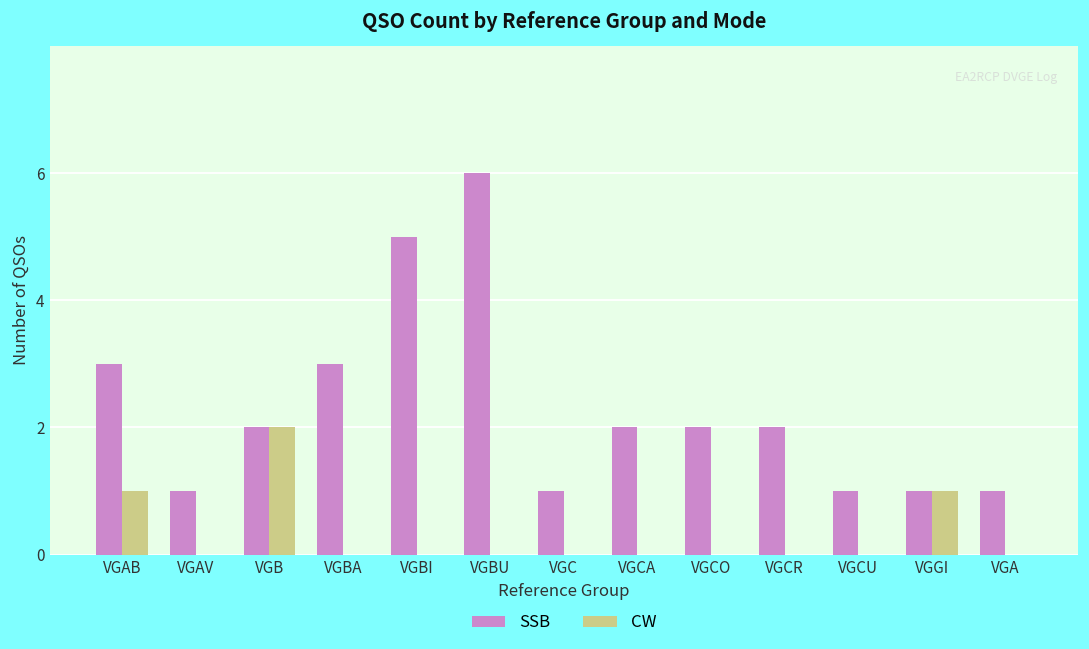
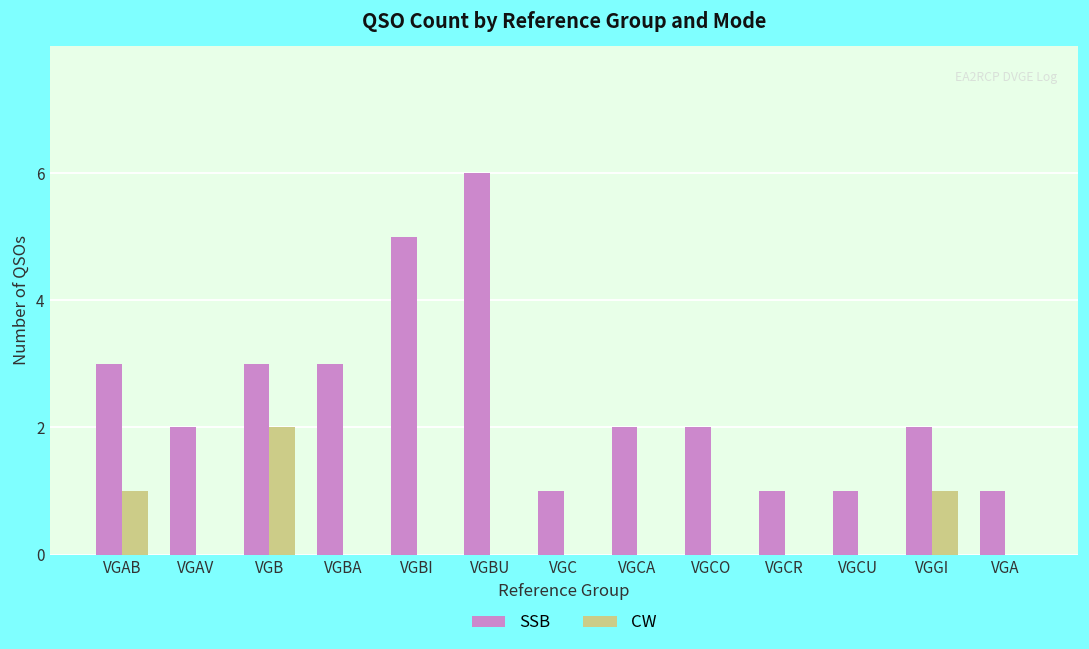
  {
    "SSB": {
      "VGAB": 3,
-     "VGAV": 1,
-     "VGB": 2,
+     "VGAV": 2,
+     "VGB": 3,
      "VGBA": 3,
      "VGBI": 5,
      "VGBU": 6,
      "VGC": 1,
      "VGCA": 2,
      "VGCO": 2,
-     "VGCR": 2,
+     "VGCR": 1,
      "VGCU": 1,
-     "VGGI": 1,
+     "VGGI": 2,
      "VGA": 1
    },
    "CW": {
      "VGAB": 1,
      "VGAV": 0,
      "VGB": 2,
      "VGBA": 0,
      "VGBI": 0,
      "VGBU": 0,
      "VGC": 0,
      "VGCA": 0,
      "VGCO": 0,
      "VGCR": 0,
      "VGCU": 0,
      "VGGI": 1,
      "VGA": 0
    }
  }
